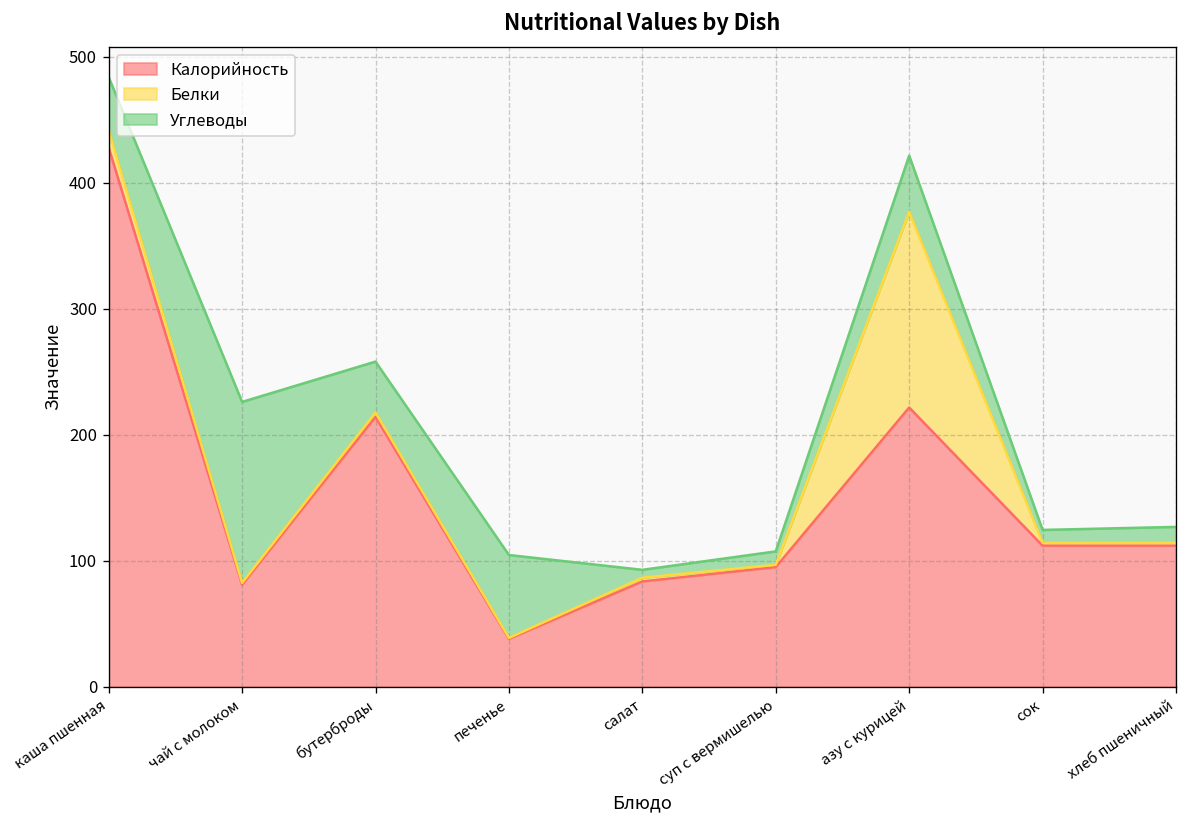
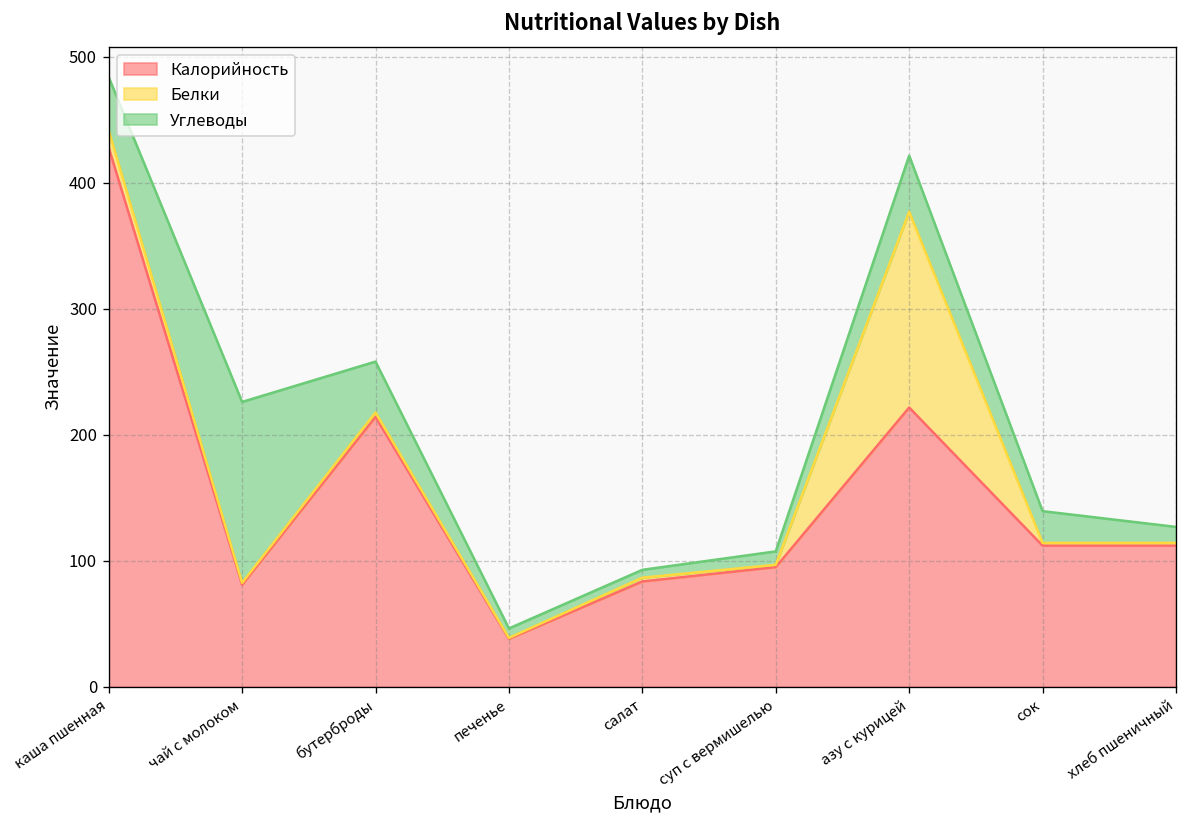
  {
    "Калорийность": {
      "каша пшенная": 428,
      "бутерброды": 214,
      "салат": 84,
      "азу с курицей": 222
    },
    "Белки": {
      "каша пшенная": 14,
      "бутерброды": 4,
      "салат": 3,
      "азу с курицей": 155
    },
    "Углеводы": {
      "каша пшенная": 42,
      "чай с молоком": 144,
      "бутерброды": 40,
-     "печенье": 66,
+     "печенье": 8,
      "салат": 6,
      "суп с вермишелью": 11,
      "азу с курицей": 45,
-     "сок": 10,
+     "сок": 25,
      "хлеб пшеничный": 13
    }
  }
